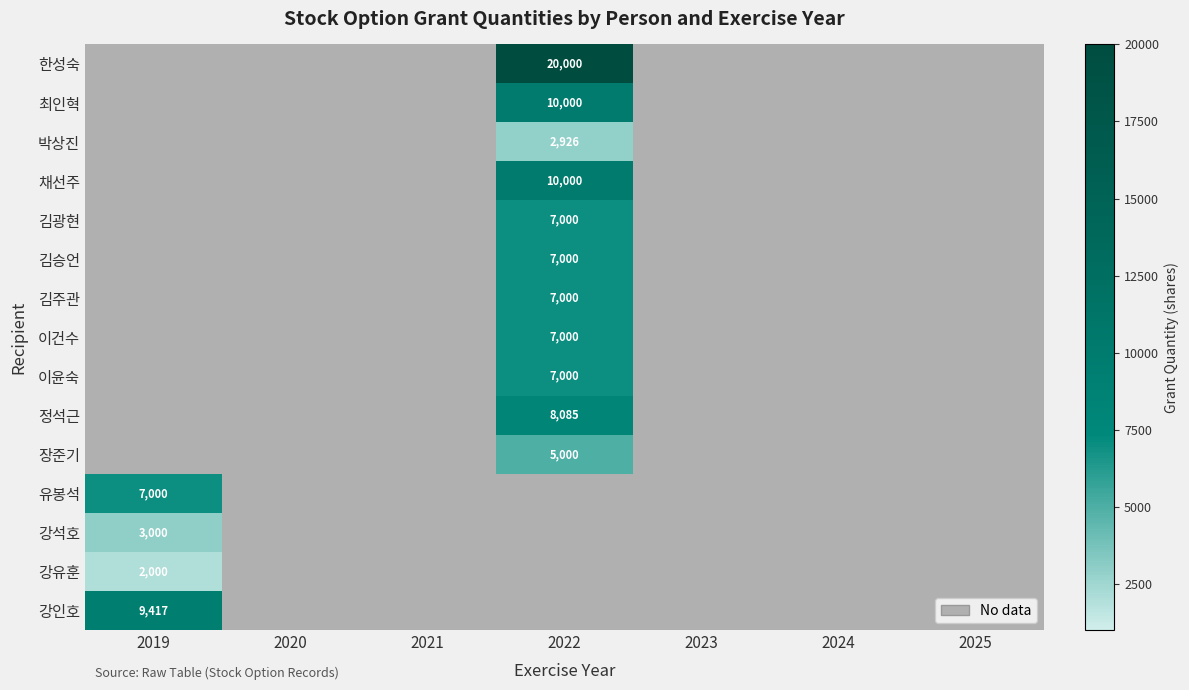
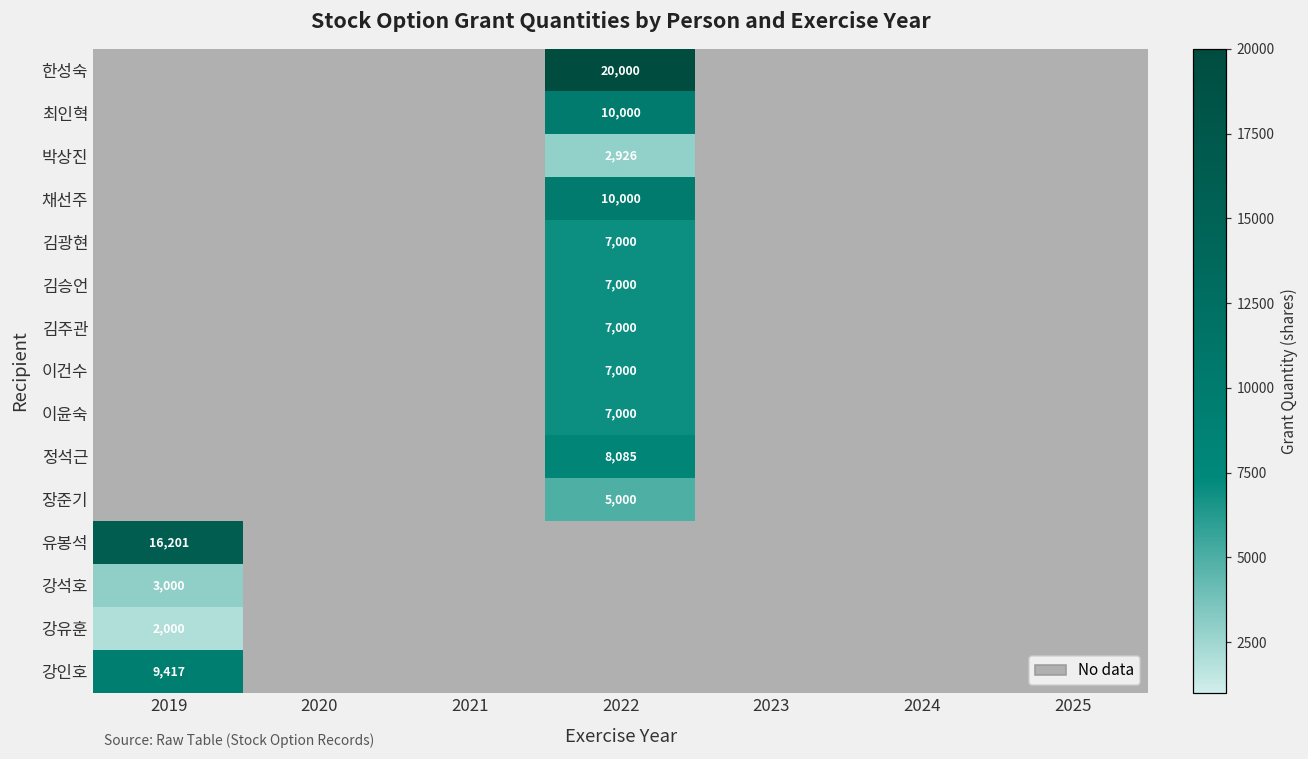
  {
    "한성숙": {
      "2022": "20,000"
    },
    "최인혁": {
      "2022": "10,000"
    },
    "박상진": {
      "2022": "2,926"
    },
    "채선주": {
      "2022": "10,000"
    },
    "김광현": {
      "2022": "7,000"
    },
    "김승언": {
      "2022": "7,000"
    },
    "김주관": {
      "2022": "7,000"
    },
    "이건수": {
      "2022": "7,000"
    },
    "이윤숙": {
      "2022": "7,000"
    },
    "정석근": {
      "2022": "8,085"
    },
    "장준기": {
      "2022": "5,000"
    },
    "유봉석": {
-     "2019": "7,000"
+     "2019": "16,201"
    },
    "강석호": {
      "2019": "3,000"
    },
    "강유훈": {
      "2019": "2,000"
    },
    "강인호": {
      "2019": "9,417"
    }
  }
